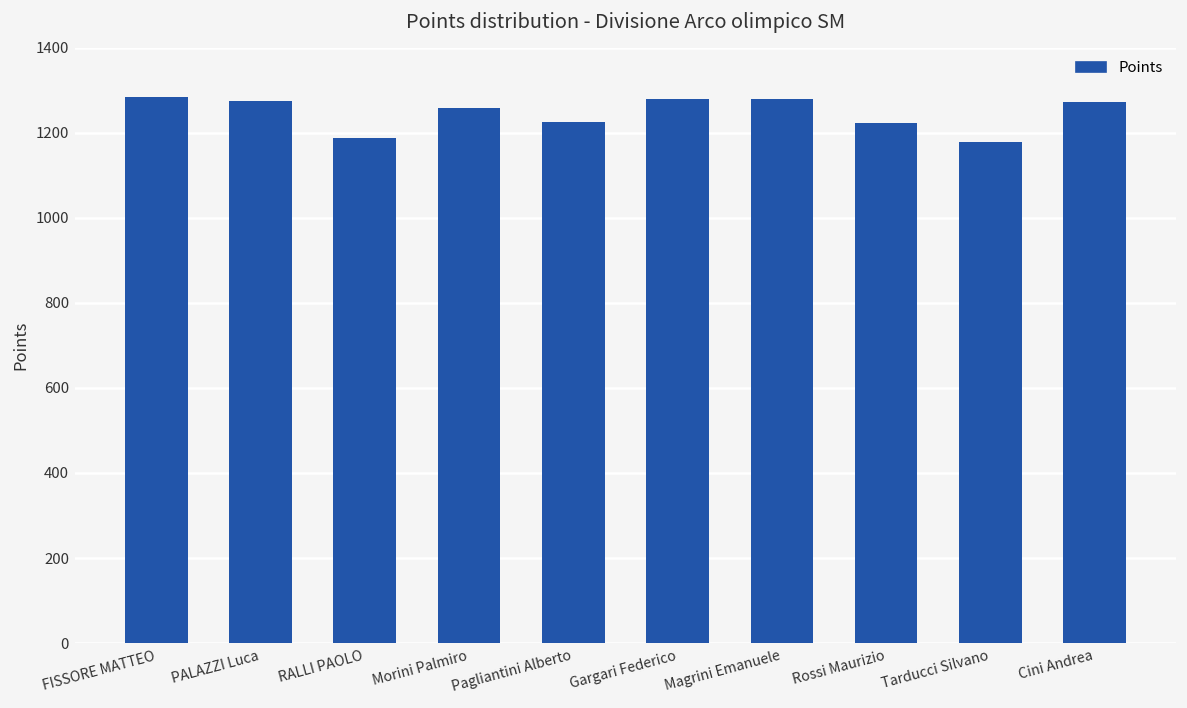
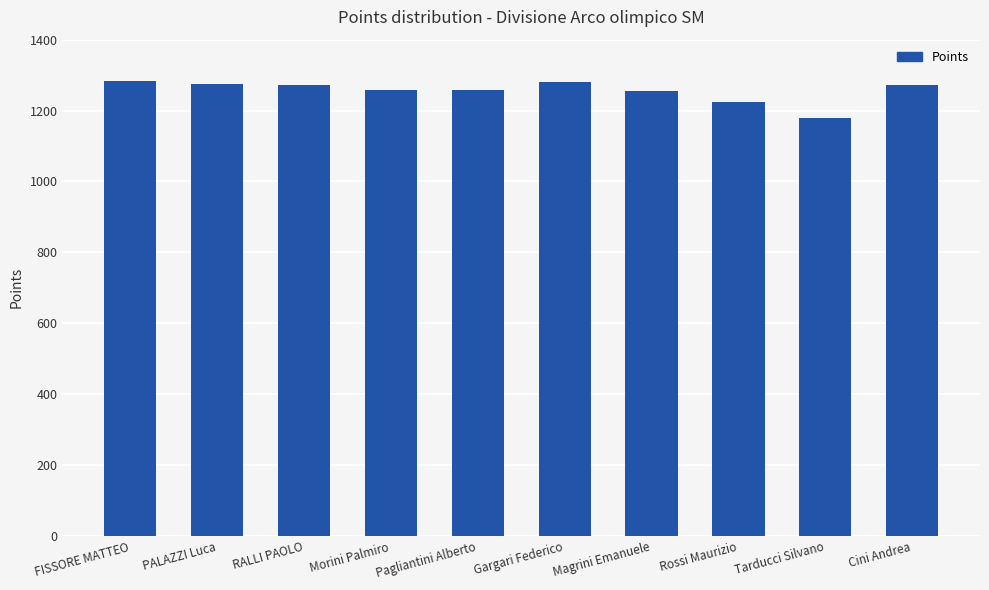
  {
    "FISSORE MATTEO": 1280,
    "PALAZZI Luca": 1280,
-   "RALLI PAOLO": 1190,
+   "RALLI PAOLO": 1270,
    "Morini Palmiro": 1260,
-   "Pagliantini Alberto": 1230,
+   "Pagliantini Alberto": 1260,
    "Gargari Federico": 1280,
-   "Magrini Emanuele": 1280,
+   "Magrini Emanuele": 1250,
    "Rossi Maurizio": 1220,
    "Tarducci Silvano": 1180,
    "Cini Andrea": 1270
  }
